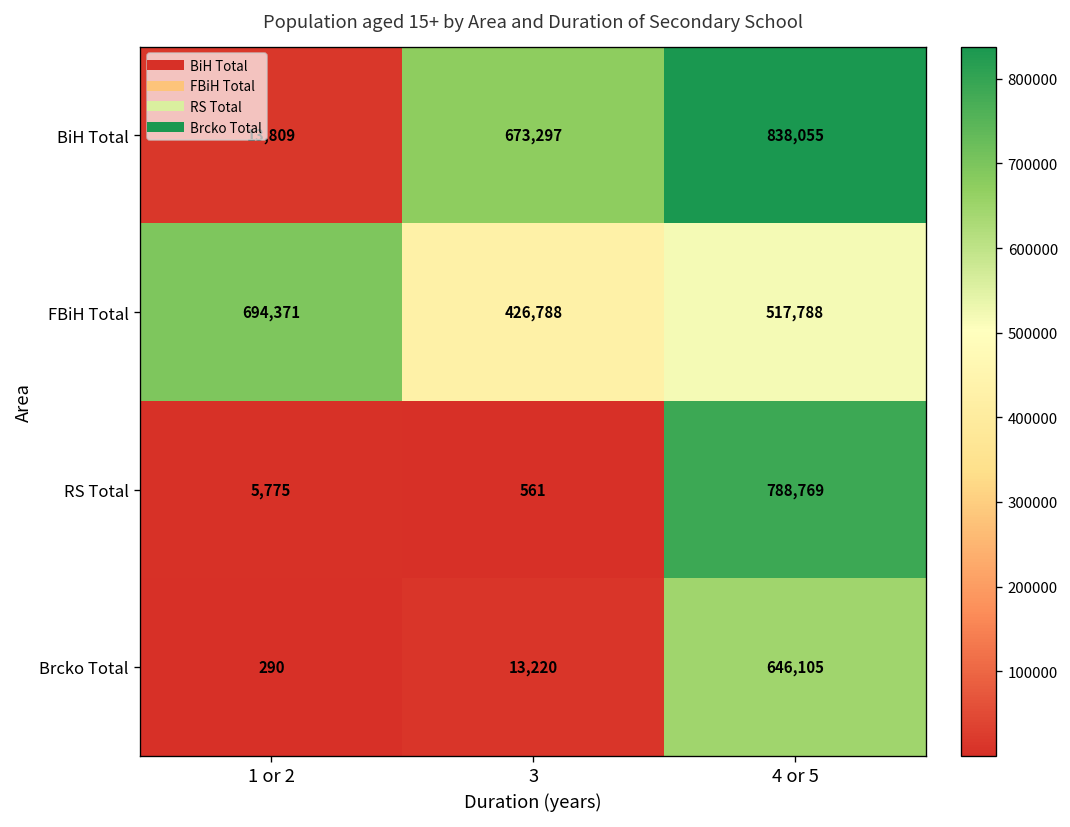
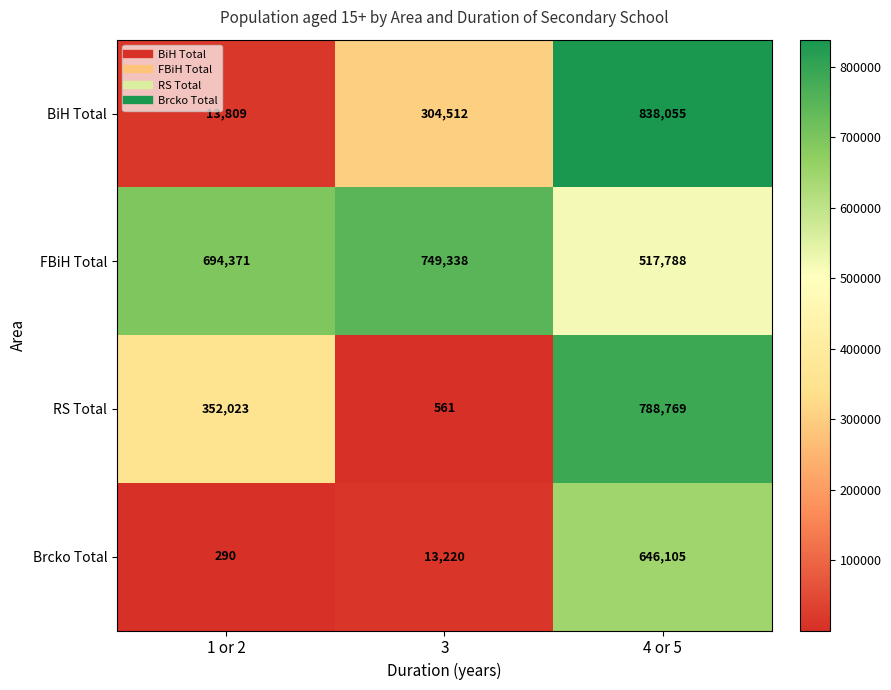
  {
    "BiH Total": {
-     "3": "673,297",
+     "3": "304,512",
      "4 or 5": "838,055"
    },
    "FBiH Total": {
      "1 or 2": "694,371",
-     "3": "426,788",
+     "3": "749,338",
      "4 or 5": "517,788"
    },
    "RS Total": {
-     "1 or 2": "5,775",
+     "1 or 2": "352,023",
      "3": "561",
      "4 or 5": "788,769"
    },
    "Brcko Total": {
      "1 or 2": "290",
      "3": "13,220",
      "4 or 5": "646,105"
    }
  }
